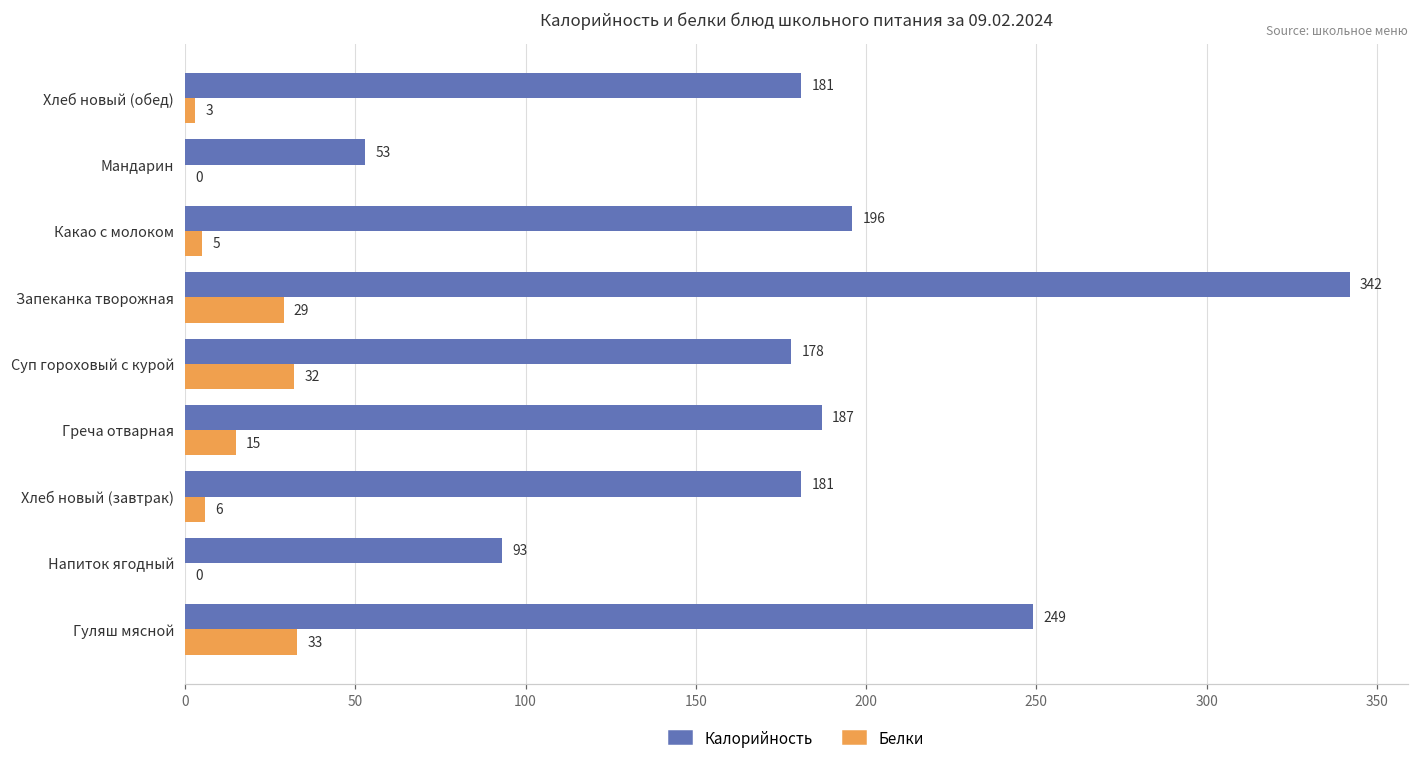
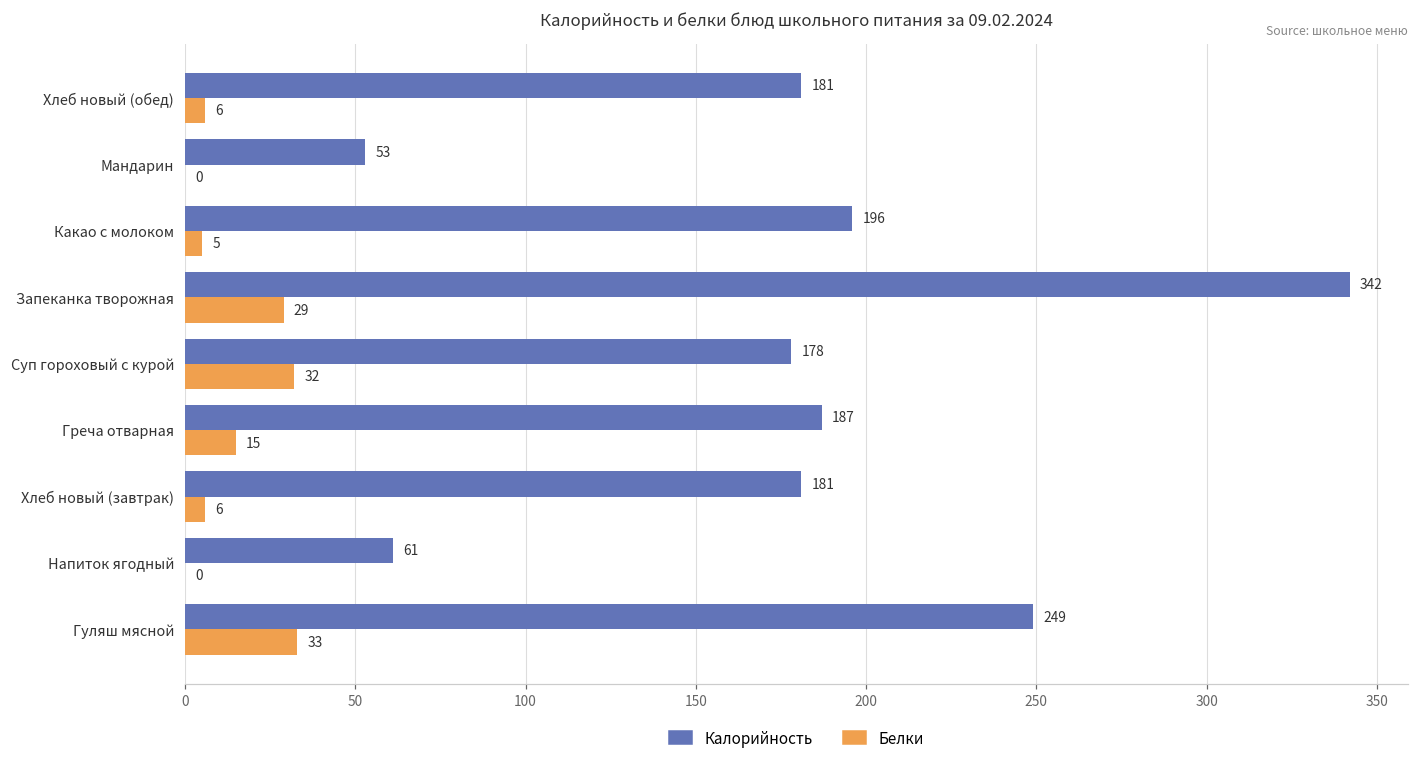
  {
    "Калорийность": {
      "Хлеб новый (обед)": 181,
      "Мандарин": 53,
      "Какао с молоком": 196,
      "Запеканка творожная": 342,
      "Суп гороховый с курой": 178,
      "Греча отварная": 187,
      "Хлеб новый (завтрак)": 181,
-     "Напиток ягодный": 93,
+     "Напиток ягодный": 61,
      "Гуляш мясной": 249
    },
    "Белки": {
-     "Хлеб новый (обед)": 3,
+     "Хлеб новый (обед)": 6,
      "Мандарин": 0,
      "Какао с молоком": 5,
      "Запеканка творожная": 29,
      "Суп гороховый с курой": 32,
      "Греча отварная": 15,
      "Хлеб новый (завтрак)": 6,
      "Напиток ягодный": 0,
      "Гуляш мясной": 33
    }
  }
